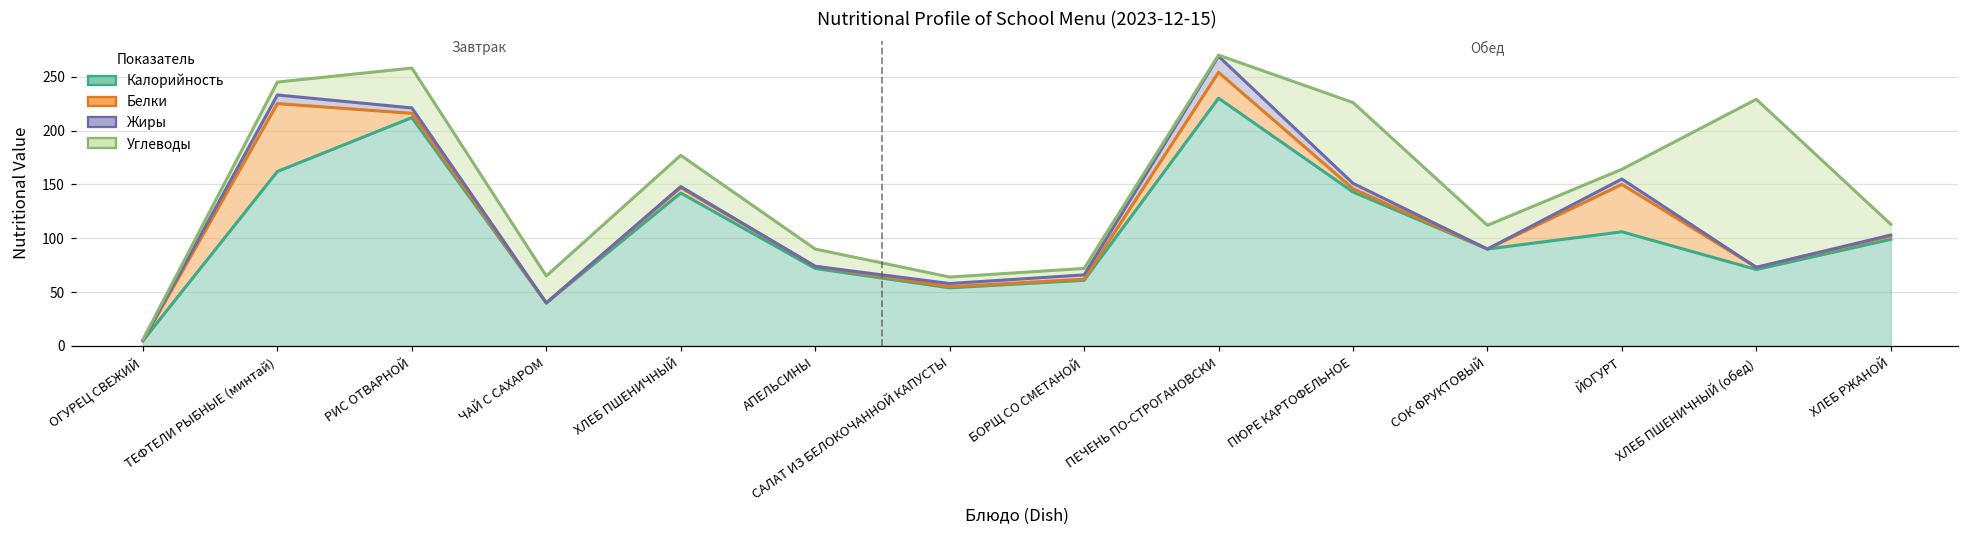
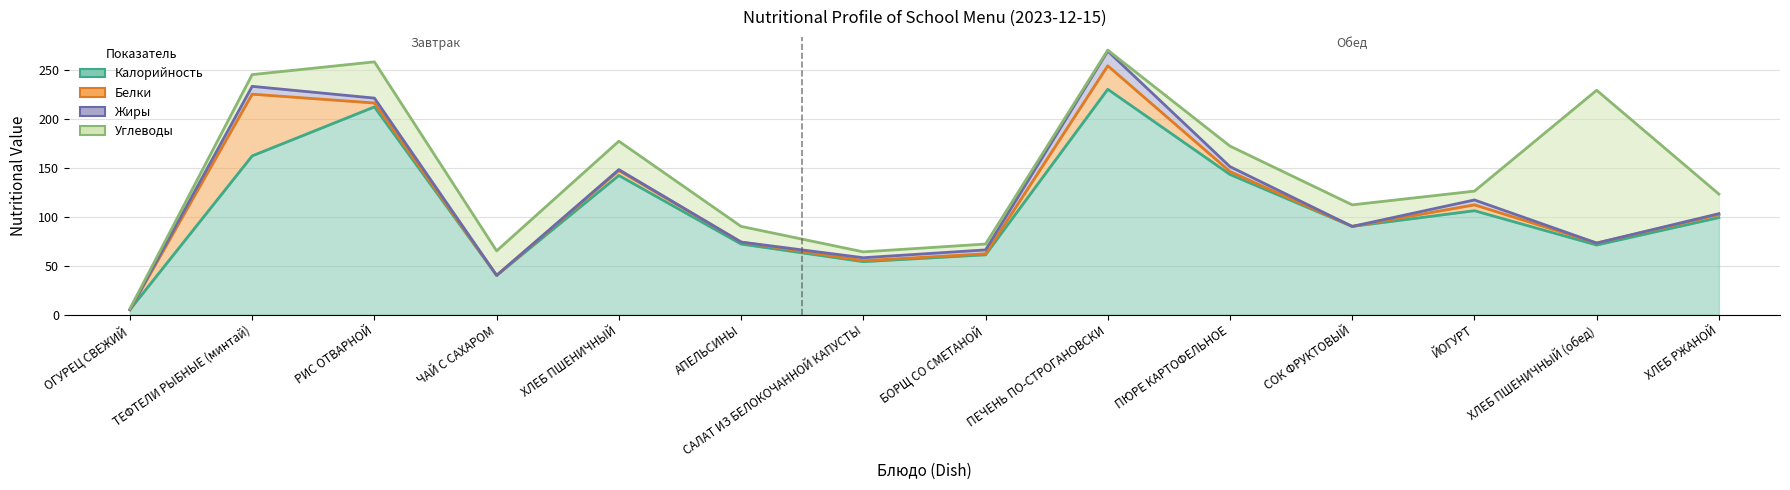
  {
    "Белки": {
      "ТЕФТЕЛИ РЫБНЫЕ (минтай)": 60,
      "РИС ОТВАРНОЙ": 0,
      "ПЕЧЕНЬ ПО-СТРОГАНОВСКИ": 20,
      "ПЮРЕ КАРТОФЕЛЬНОЕ": 0,
-     "ЙОГУРТ": 40
+     "ЙОГУРТ": 10
    },
    "Углеводы": {
      "ТЕФТЕЛИ РЫБНЫЕ (минтай)": 10,
      "РИС ОТВАРНОЙ": 40,
      "ЧАЙ С САХАРОМ": 30,
      "ХЛЕБ ПШЕНИЧНЫЙ": 30,
      "АПЕЛЬСИНЫ": 20,
      "САЛАТ ИЗ БЕЛОКОЧАННОЙ КАПУСТЫ": 10,
      "БОРЩ СО СМЕТАНОЙ": 10,
-     "ПЮРЕ КАРТОФЕЛЬНОЕ": 80,
+     "ПЮРЕ КАРТОФЕЛЬНОЕ": 20,
      "СОК ФРУКТОВЫЙ": 20,
      "ЙОГУРТ": 10,
      "ХЛЕБ ПШЕНИЧНЫЙ (обед)": 160,
-     "ХЛЕБ РЖАНОЙ": 10
+     "ХЛЕБ РЖАНОЙ": 20
    }
  }
